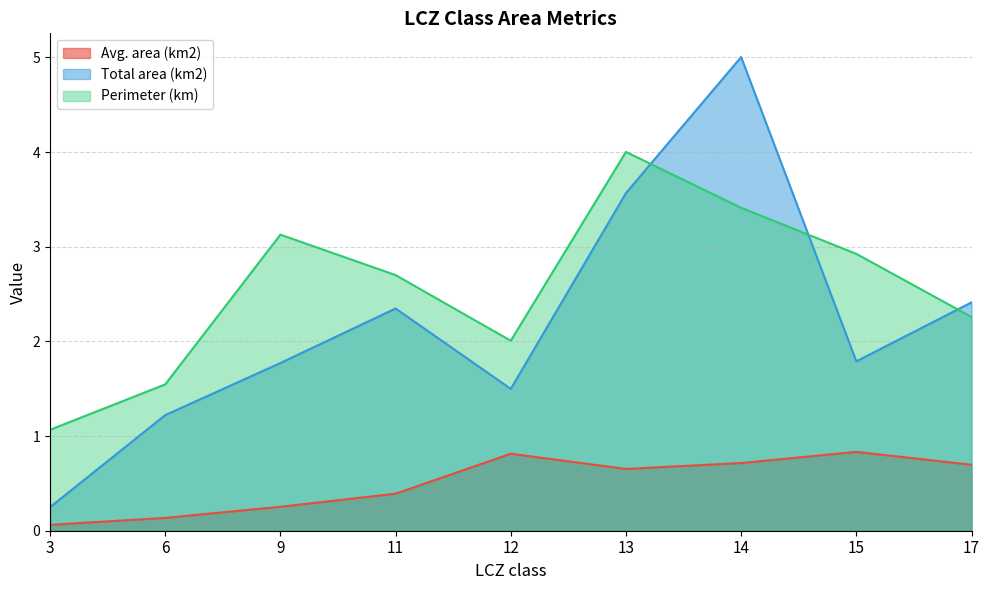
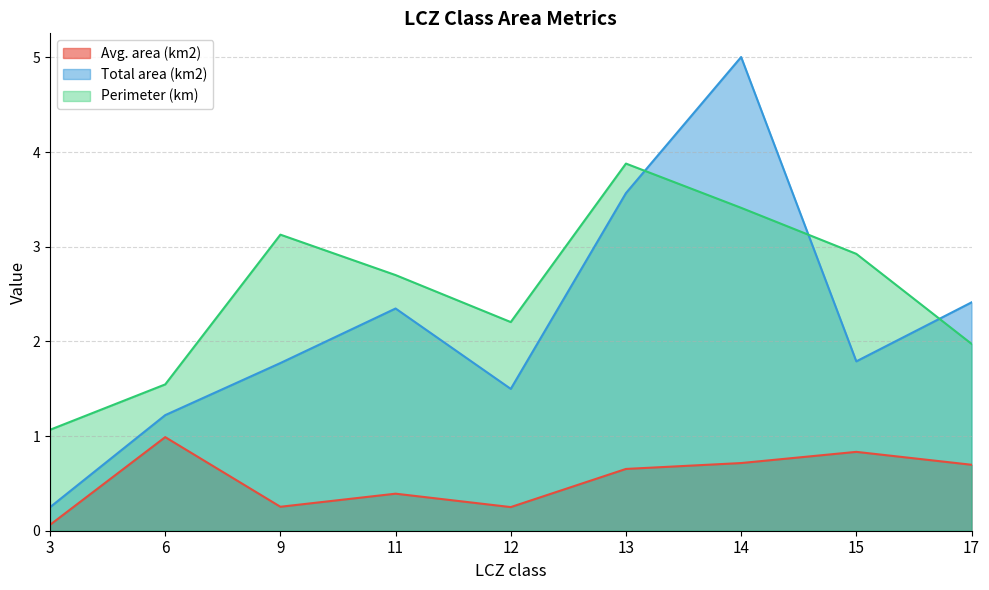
  {
    "Avg. area (km2)": {
      "3": 0.1,
-     "6": 0.1,
+     "6": 1.0,
      "9": 0.3,
      "11": 0.4,
-     "12": 0.8,
+     "12": 0.2,
      "13": 0.7,
      "14": 0.7,
      "15": 0.8,
      "17": 0.7
    },
    "Total area (km2)": {
      "3": 0.2,
      "6": 1.2,
      "9": 1.8,
      "11": 2.3,
      "12": 1.5,
      "13": 3.6,
      "14": 5.0,
      "15": 1.8,
      "17": 2.4
    },
    "Perimeter (km)": {
      "3": 1.1,
      "6": 1.5,
      "9": 3.1,
      "11": 2.7,
-     "12": 2.0,
-     "13": 4.0,
+     "12": 2.2,
+     "13": 3.9,
      "14": 3.4,
      "15": 2.9,
-     "17": 2.3
+     "17": 2.0
    }
  }
